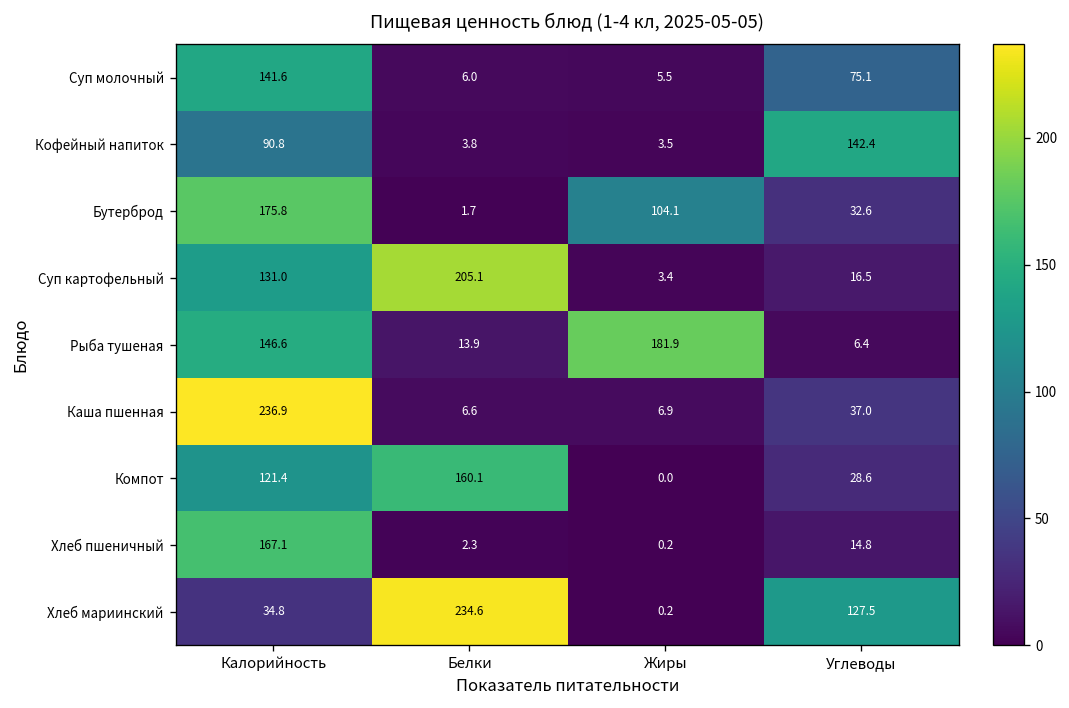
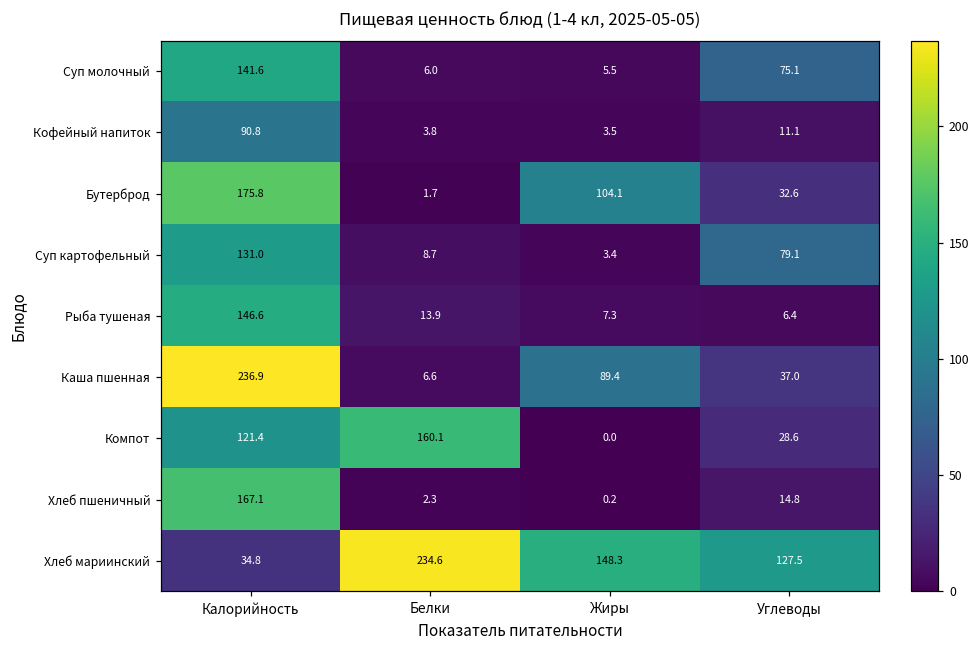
  {
    "Суп молочный": {
      "Калорийность": 141.6,
      "Белки": 6.0,
      "Жиры": 5.5,
      "Углеводы": 75.1
    },
    "Кофейный напиток": {
      "Калорийность": 90.8,
      "Белки": 3.8,
      "Жиры": 3.5,
-     "Углеводы": 142.4
+     "Углеводы": 11.1
    },
    "Бутерброд": {
      "Калорийность": 175.8,
      "Белки": 1.7,
      "Жиры": 104.1,
      "Углеводы": 32.6
    },
    "Суп картофельный": {
      "Калорийность": 131.0,
-     "Белки": 205.1,
+     "Белки": 8.7,
      "Жиры": 3.4,
-     "Углеводы": 16.5
+     "Углеводы": 79.1
    },
    "Рыба тушеная": {
      "Калорийность": 146.6,
      "Белки": 13.9,
-     "Жиры": 181.9,
+     "Жиры": 7.3,
      "Углеводы": 6.4
    },
    "Каша пшенная": {
      "Калорийность": 236.9,
      "Белки": 6.6,
-     "Жиры": 6.9,
+     "Жиры": 89.4,
      "Углеводы": 37.0
    },
    "Компот": {
      "Калорийность": 121.4,
      "Белки": 160.1,
      "Жиры": 0.0,
      "Углеводы": 28.6
    },
    "Хлеб пшеничный": {
      "Калорийность": 167.1,
      "Белки": 2.3,
      "Жиры": 0.2,
      "Углеводы": 14.8
    },
    "Хлеб мариинский": {
      "Калорийность": 34.8,
      "Белки": 234.6,
-     "Жиры": 0.2,
+     "Жиры": 148.3,
      "Углеводы": 127.5
    }
  }
